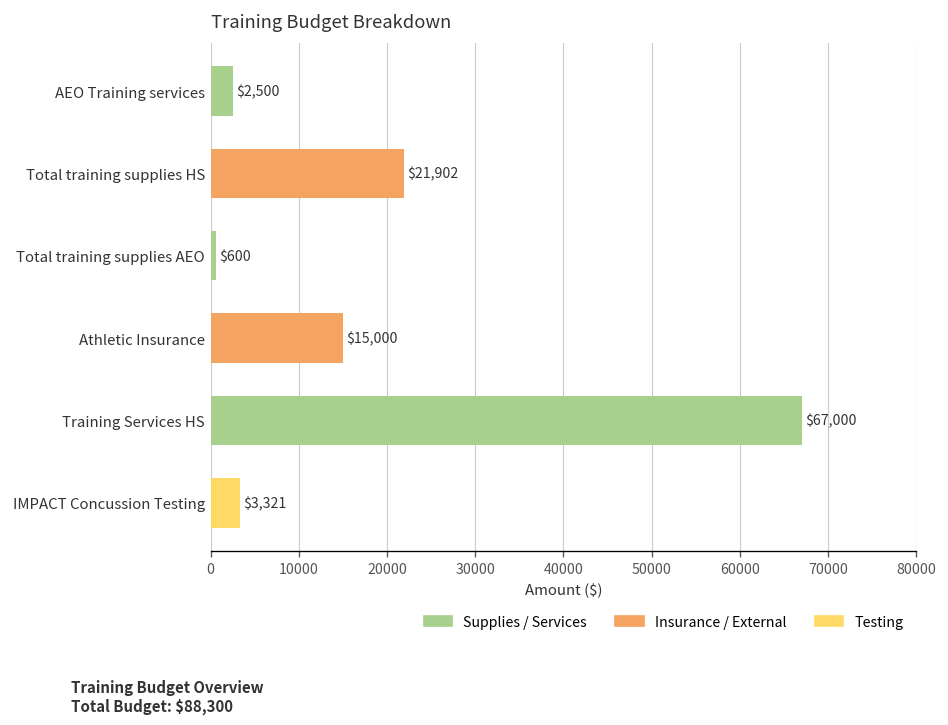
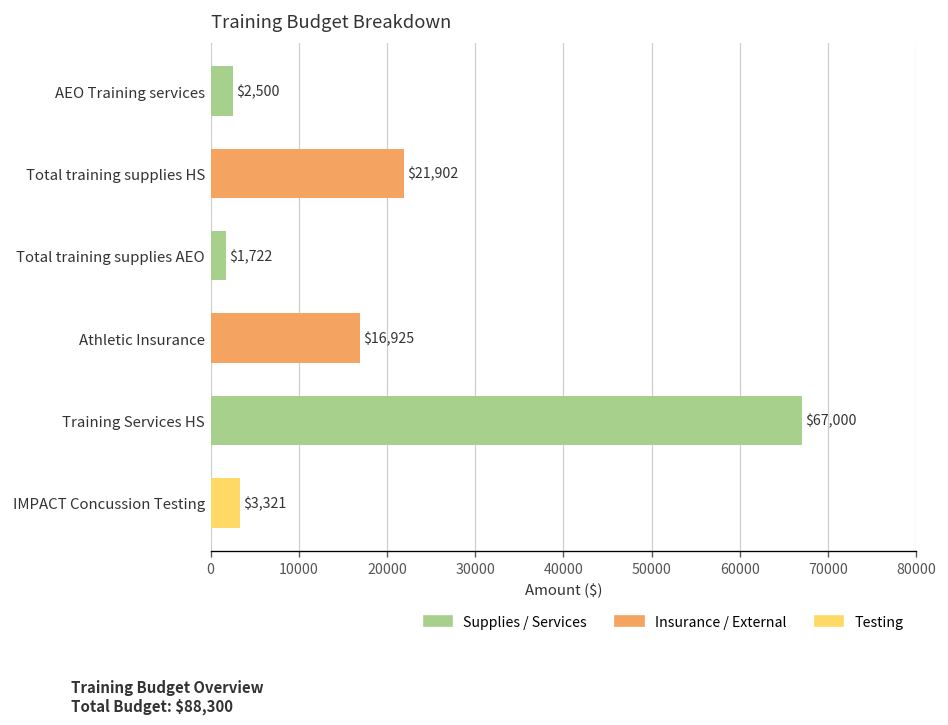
  {
    "AEO Training services": "$2,500",
    "Total training supplies HS": "$21,902",
-   "Total training supplies AEO": "$600",
-   "Athletic Insurance": "$15,000",
+   "Total training supplies AEO": "$1,722",
+   "Athletic Insurance": "$16,925",
    "Training Services HS": "$67,000",
    "IMPACT Concussion Testing": "$3,321"
  }
